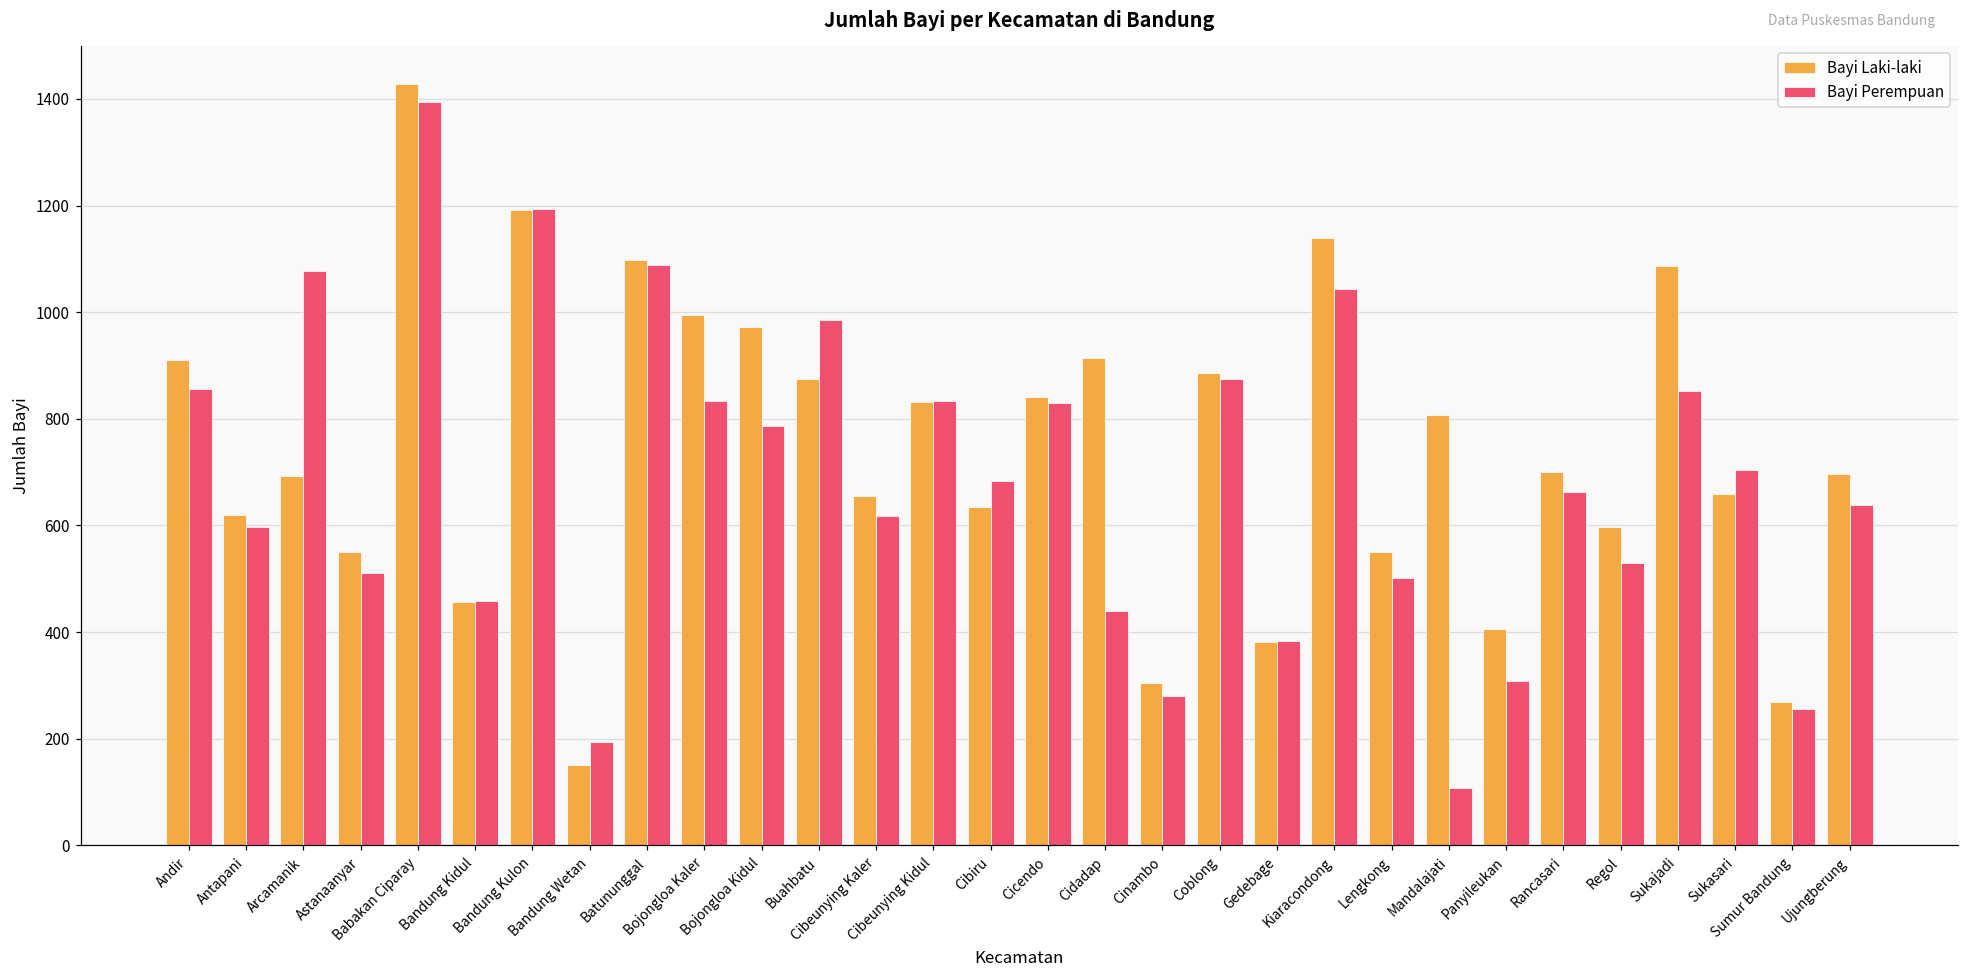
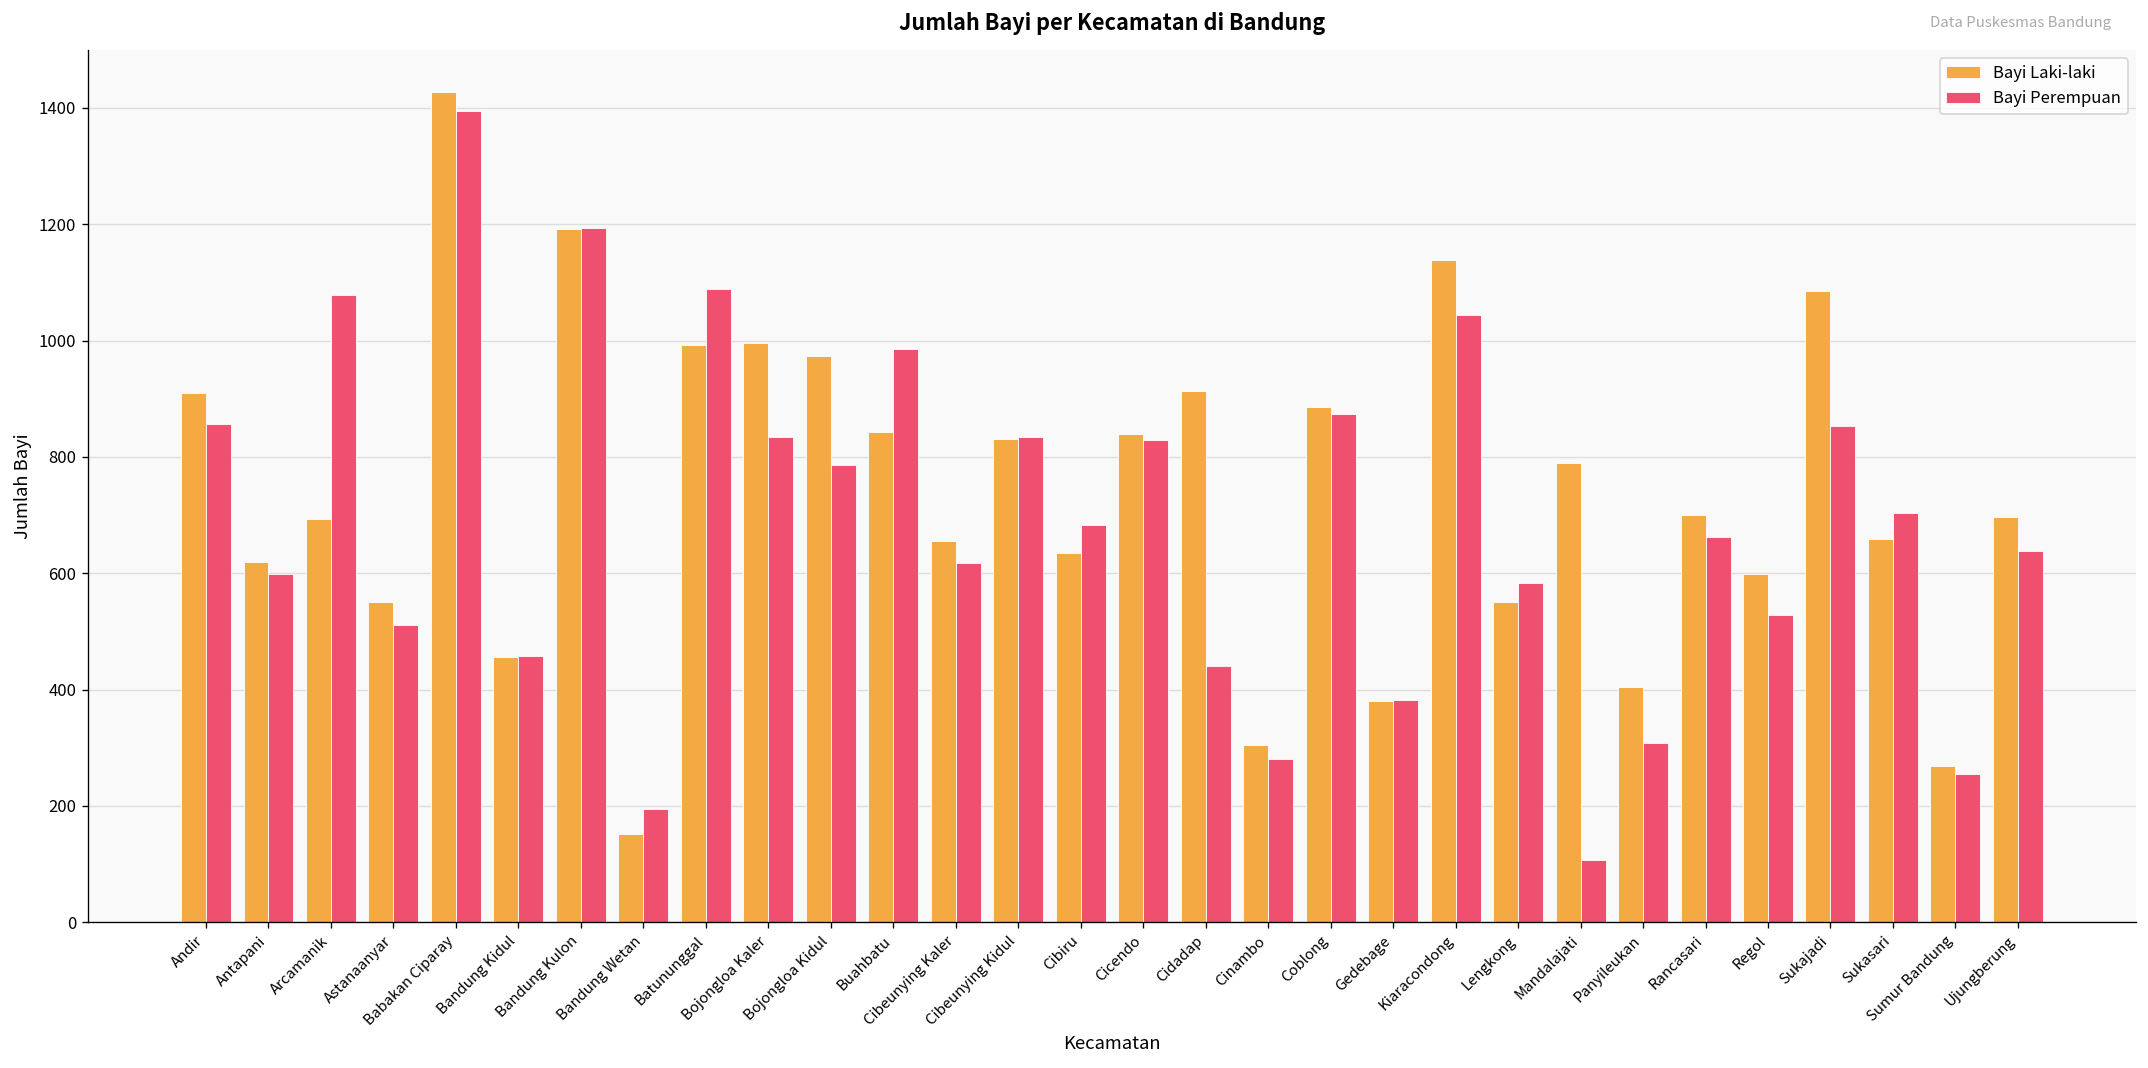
  {
    "Bayi Laki-laki": {
      "Andir": 910,
      "Antapani": 620,
      "Arcamanik": 690,
      "Astanaanyar": 550,
      "Babakan Ciparay": 1430,
      "Bandung Kidul": 460,
      "Bandung Kulon": 1190,
      "Bandung Wetan": 150,
-     "Batununggal": 1100,
+     "Batununggal": 990,
      "Bojongloa Kaler": 1000,
      "Bojongloa Kidul": 970,
-     "Buahbatu": 880,
+     "Buahbatu": 840,
      "Cibeunying Kaler": 660,
      "Cibeunying Kidul": 830,
      "Cibiru": 640,
      "Cicendo": 840,
      "Cidadap": 910,
      "Cinambo": 310,
      "Coblong": 890,
      "Gedebage": 380,
      "Kiaracondong": 1140,
      "Lengkong": 550,
-     "Mandalajati": 810,
+     "Mandalajati": 790,
      "Panyileukan": 410,
      "Rancasari": 700,
      "Regol": 600,
      "Sukajadi": 1090,
      "Sukasari": 660,
      "Sumur Bandung": 270,
      "Ujungberung": 700
    },
    "Bayi Perempuan": {
      "Andir": 860,
      "Antapani": 600,
      "Arcamanik": 1080,
      "Astanaanyar": 510,
      "Babakan Ciparay": 1390,
      "Bandung Kidul": 460,
      "Bandung Kulon": 1190,
      "Bandung Wetan": 190,
      "Batununggal": 1090,
      "Bojongloa Kaler": 830,
      "Bojongloa Kidul": 790,
      "Buahbatu": 990,
      "Cibeunying Kaler": 620,
      "Cibeunying Kidul": 830,
      "Cibiru": 680,
      "Cicendo": 830,
      "Cidadap": 440,
      "Cinambo": 280,
      "Coblong": 870,
      "Gedebage": 380,
      "Kiaracondong": 1040,
-     "Lengkong": 500,
+     "Lengkong": 580,
      "Mandalajati": 110,
      "Panyileukan": 310,
      "Rancasari": 660,
      "Regol": 530,
      "Sukajadi": 850,
      "Sukasari": 700,
      "Sumur Bandung": 260,
      "Ujungberung": 640
    }
  }
